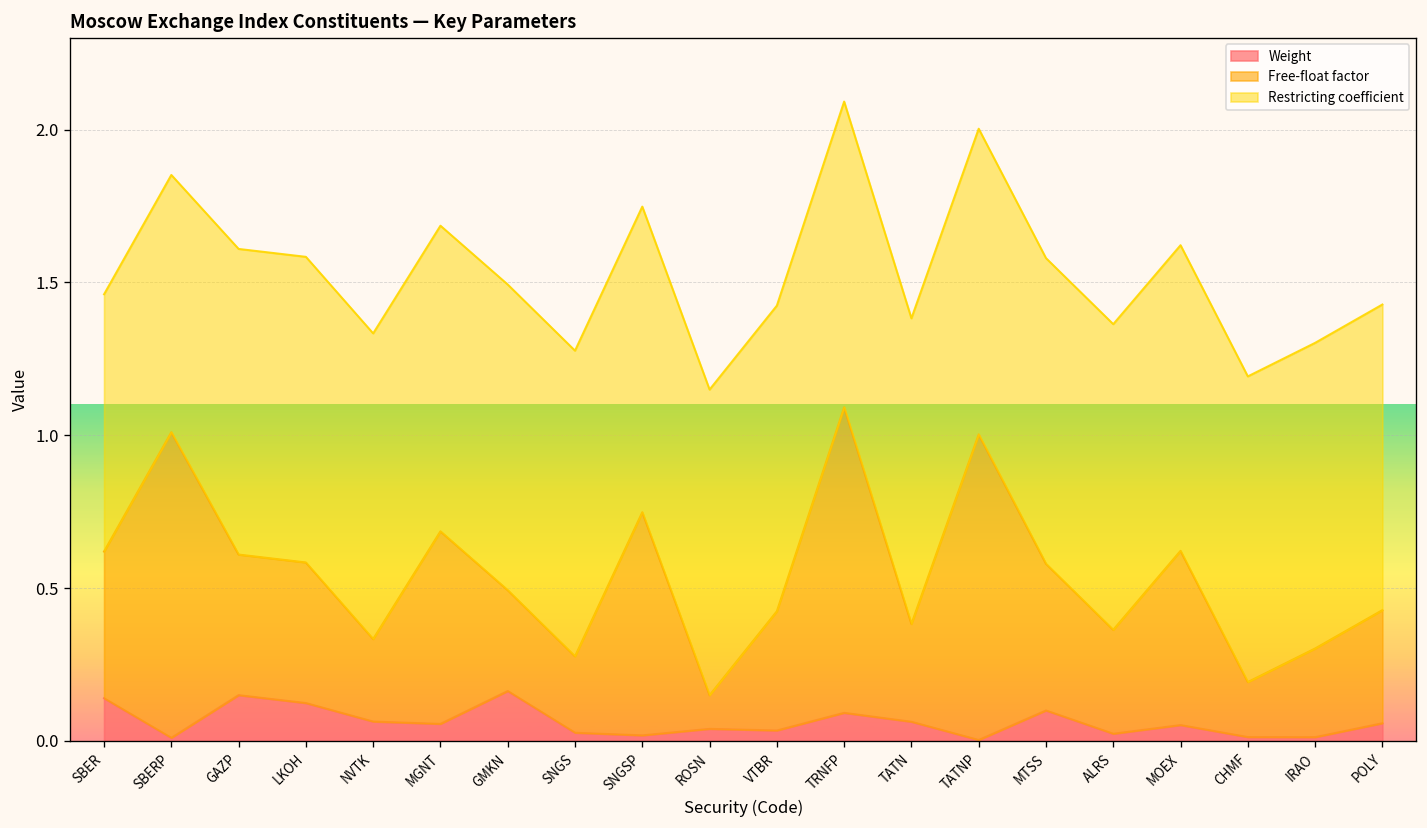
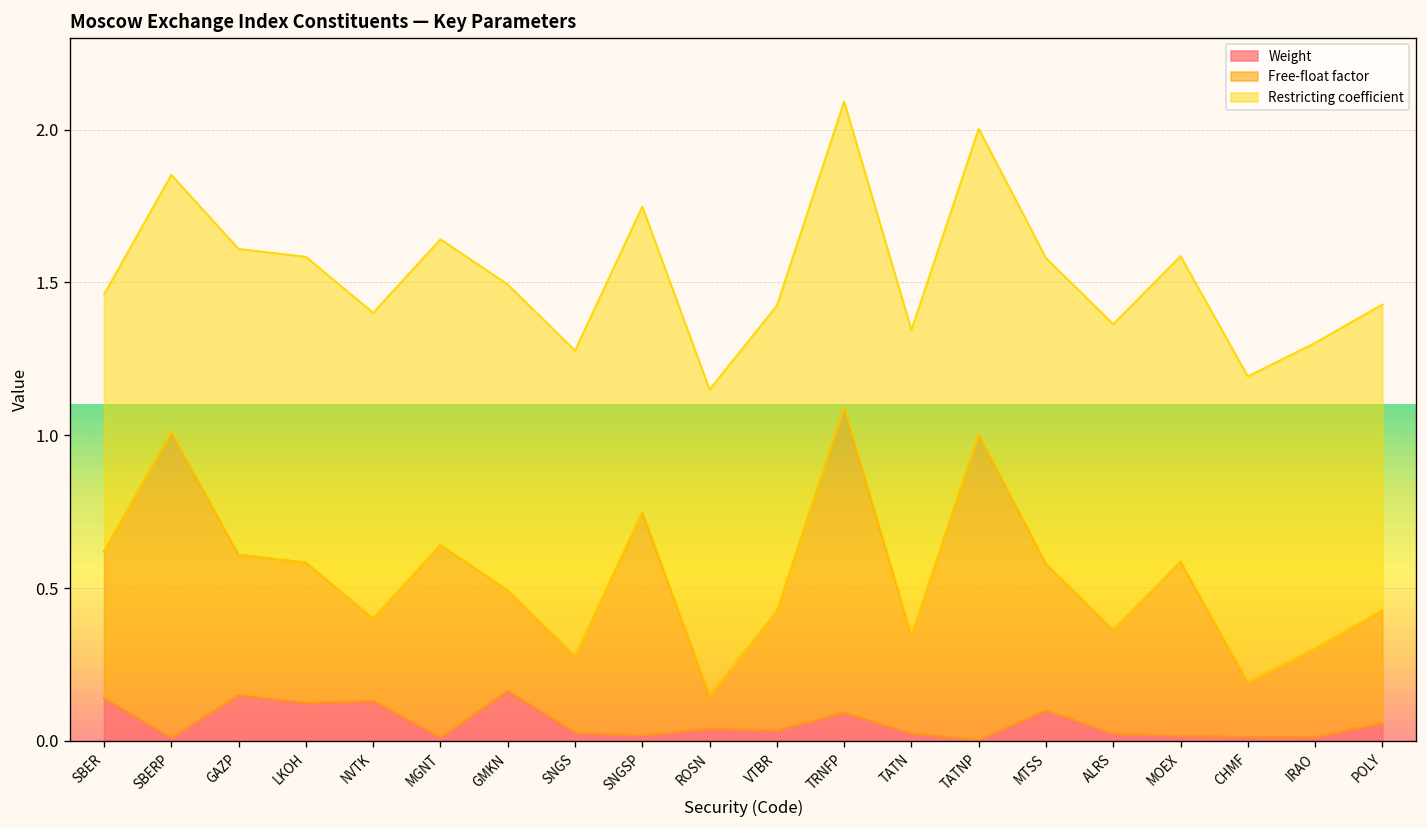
  {
    "Weight": {
      "SBER": 0.14,
      "SBERP": 0.01,
      "GAZP": 0.15,
      "LKOH": 0.12,
-     "NVTK": 0.06,
-     "MGNT": 0.06,
+     "NVTK": 0.13,
+     "MGNT": 0.01,
      "GMKN": 0.16,
      "SNGS": 0.03,
      "SNGSP": 0.02,
      "ROSN": 0.04,
      "VTBR": 0.03,
      "TRNFP": 0.09,
-     "TATN": 0.06,
+     "TATN": 0.02,
      "TATNP": 0.00,
      "MTSS": 0.10,
      "ALRS": 0.02,
-     "MOEX": 0.05,
+     "MOEX": 0.02,
      "CHMF": 0.01,
      "IRAO": 0.01,
      "POLY": 0.06
    }
  }
